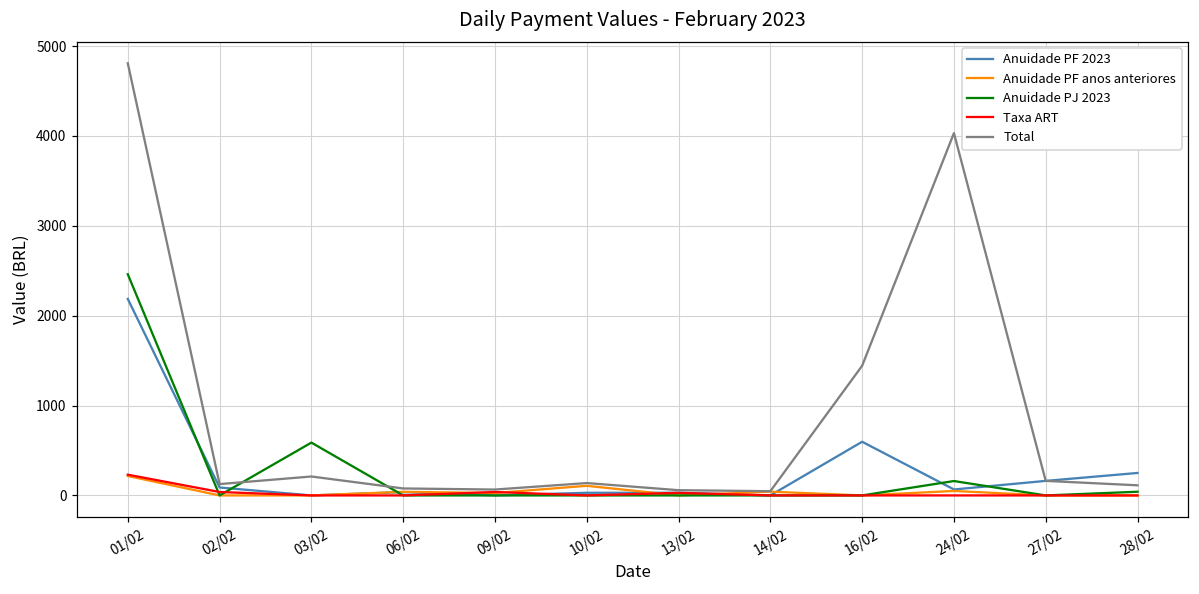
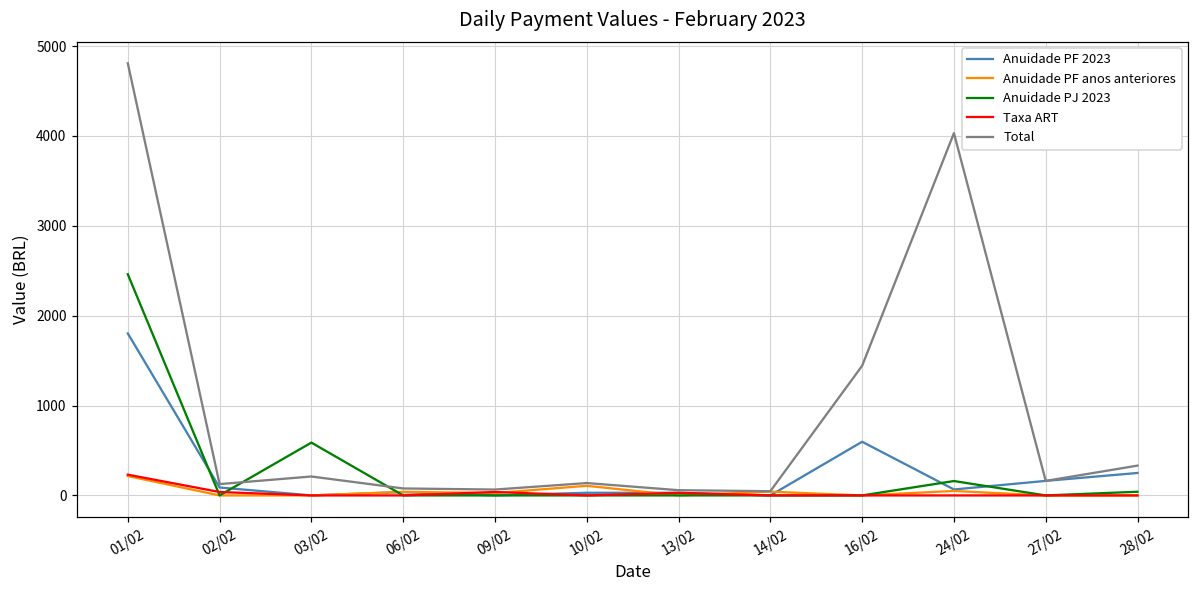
  {
    "Anuidade PF 2023": {
-     "01/02": 2200,
+     "01/02": 1800,
      "02/02": 100,
      "16/02": 600,
      "28/02": 200
    },
    "Anuidade PJ 2023": {
      "01/02": 2500,
      "03/02": 600,
      "24/02": 200,
      "28/02": 0
    },
    "Taxa ART": {
      "02/02": 0,
      "24/02": 0
    },
    "Total": {
      "01/02": 4800,
      "02/02": 100,
      "03/02": 200,
      "06/02": 100,
      "16/02": 1400,
      "24/02": 4000,
-     "28/02": 100
+     "28/02": 300
    }
  }
